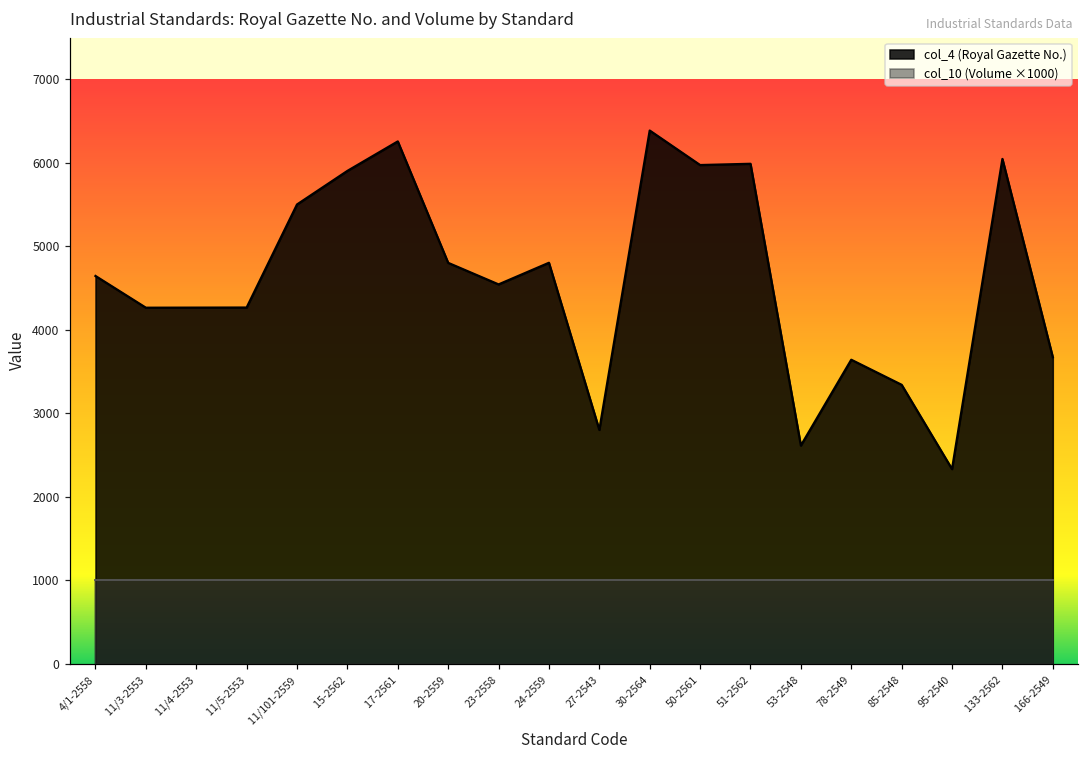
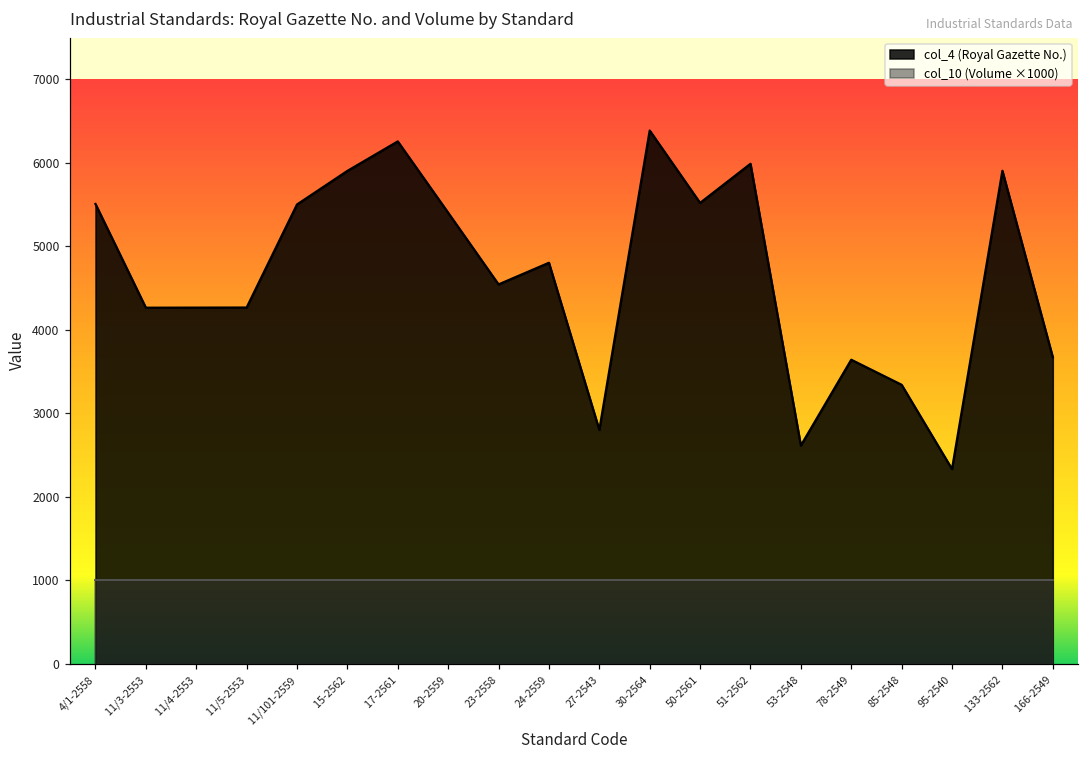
  {
    "col_4 (Royal Gazette No.)": {
-     "4/1-2558": 4600,
+     "4/1-2558": 5500,
      "11/3-2553": 4300,
      "11/4-2553": 4300,
      "11/5-2553": 4300,
      "11/101-2559": 5500,
      "15-2562": 5900,
      "17-2561": 6300,
-     "20-2559": 4800,
+     "20-2559": 5400,
      "23-2558": 4500,
      "24-2559": 4800,
      "27-2543": 2800,
      "30-2564": 6400,
-     "50-2561": 6000,
+     "50-2561": 5500,
      "51-2562": 6000,
      "53-2548": 2600,
      "78-2549": 3600,
      "85-2548": 3300,
      "95-2540": 2300,
-     "133-2562": 6000,
+     "133-2562": 5900,
      "166-2549": 3700
    },
    "col_10 (Volume ×1000)": {
      "4/1-2558": 1000,
      "11/3-2553": 1000,
      "11/4-2553": 1000,
      "11/5-2553": 1000,
      "11/101-2559": 1000,
      "15-2562": 1000,
      "17-2561": 1000,
      "20-2559": 1000,
      "23-2558": 1000,
      "24-2559": 1000,
      "27-2543": 1000,
      "30-2564": 1000,
      "50-2561": 1000,
      "51-2562": 1000,
      "53-2548": 1000,
      "78-2549": 1000,
      "85-2548": 1000,
      "95-2540": 1000,
      "133-2562": 1000,
      "166-2549": 1000
    }
  }
